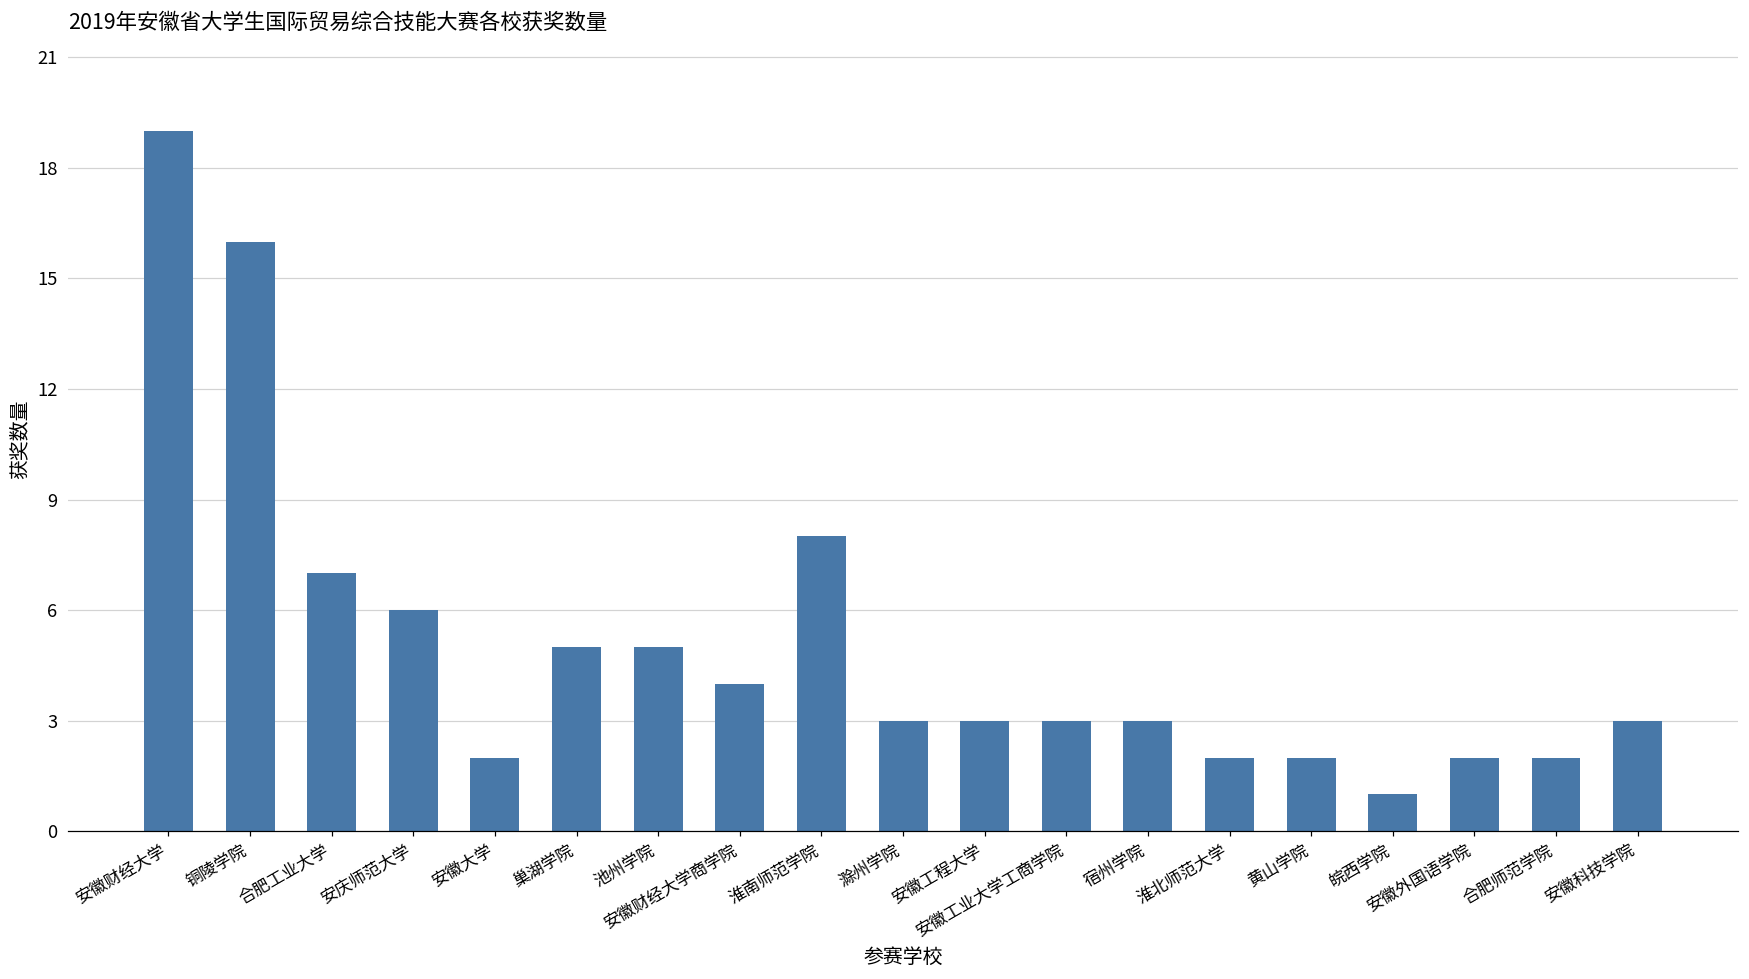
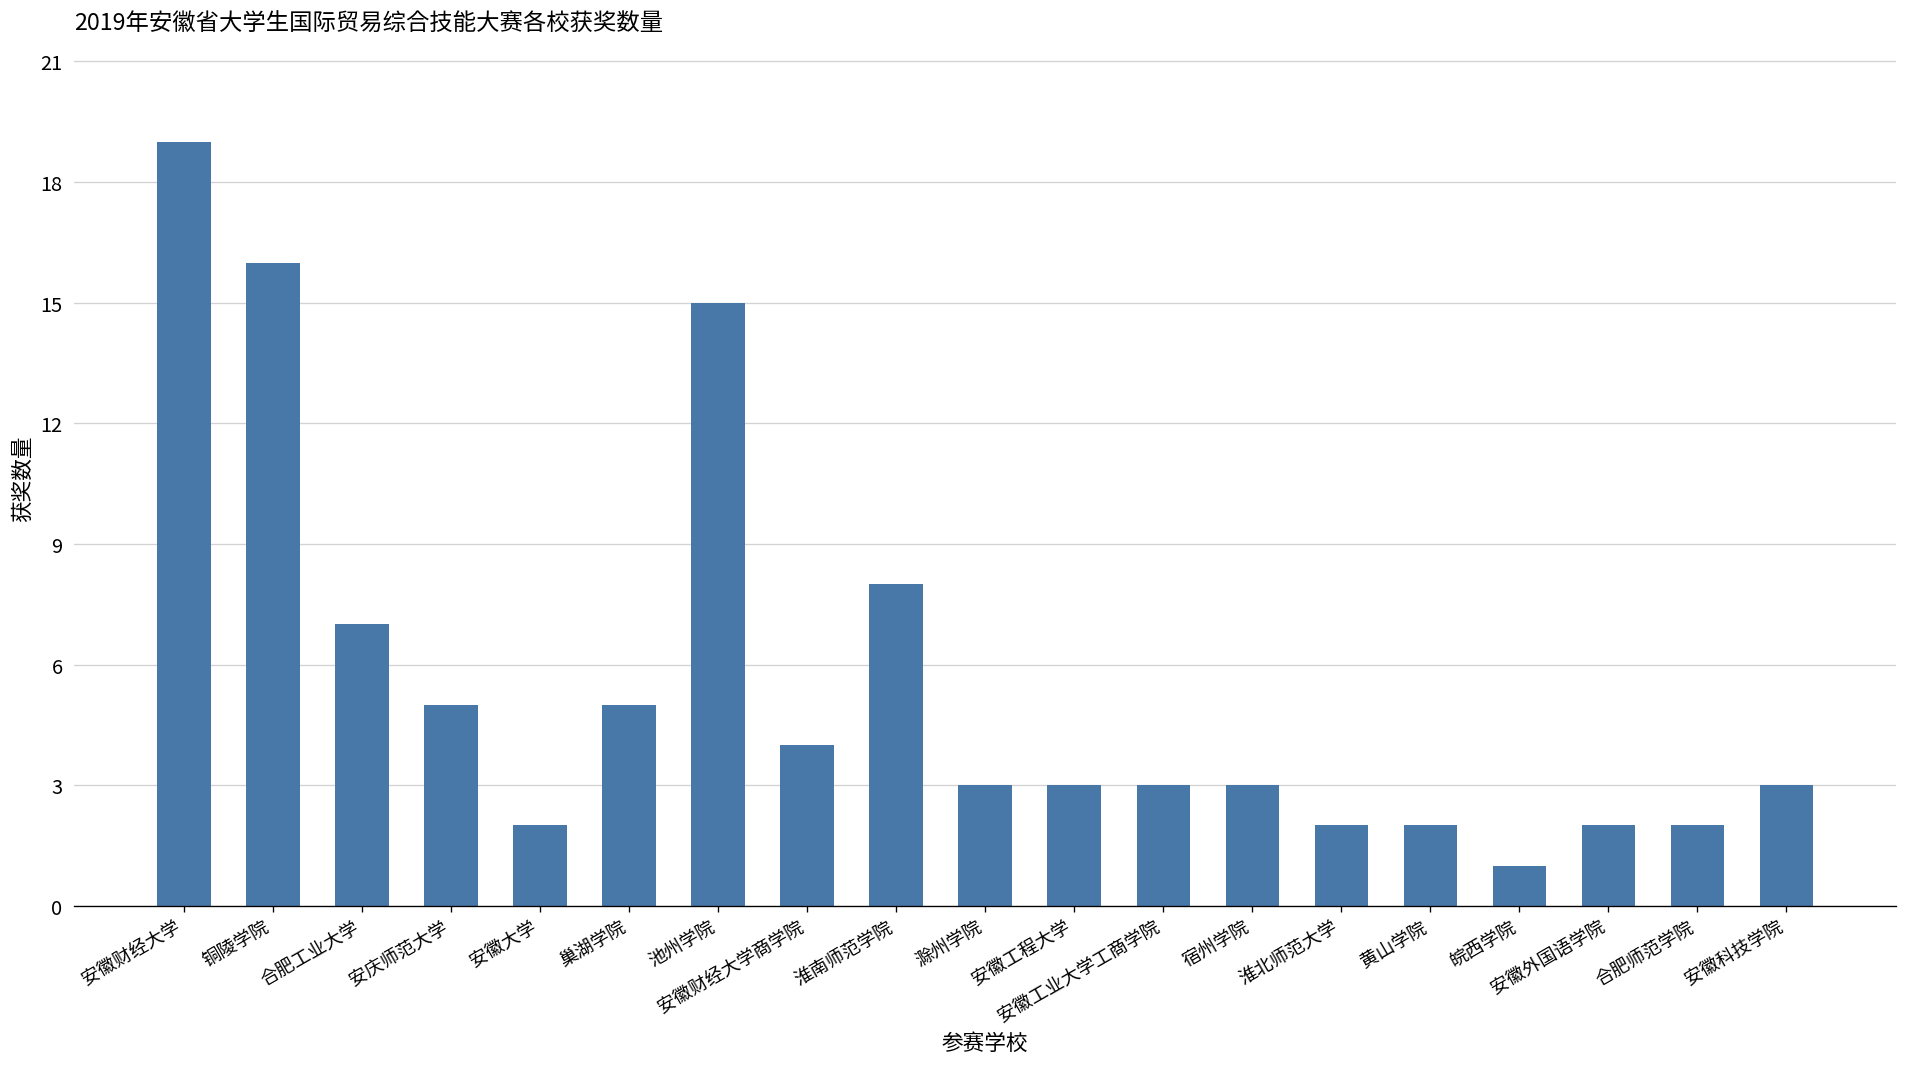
  {
    "安徽财经大学": 19,
    "铜陵学院": 16,
    "合肥工业大学": 7,
-   "安庆师范大学": 6,
+   "安庆师范大学": 5,
    "安徽大学": 2,
    "巢湖学院": 5,
-   "池州学院": 5,
+   "池州学院": 15,
    "安徽财经大学商学院": 4,
    "淮南师范学院": 8,
    "滁州学院": 3,
    "安徽工程大学": 3,
    "安徽工业大学工商学院": 3,
    "宿州学院": 3,
    "淮北师范大学": 2,
    "黄山学院": 2,
    "皖西学院": 1,
    "安徽外国语学院": 2,
    "合肥师范学院": 2,
    "安徽科技学院": 3
  }
